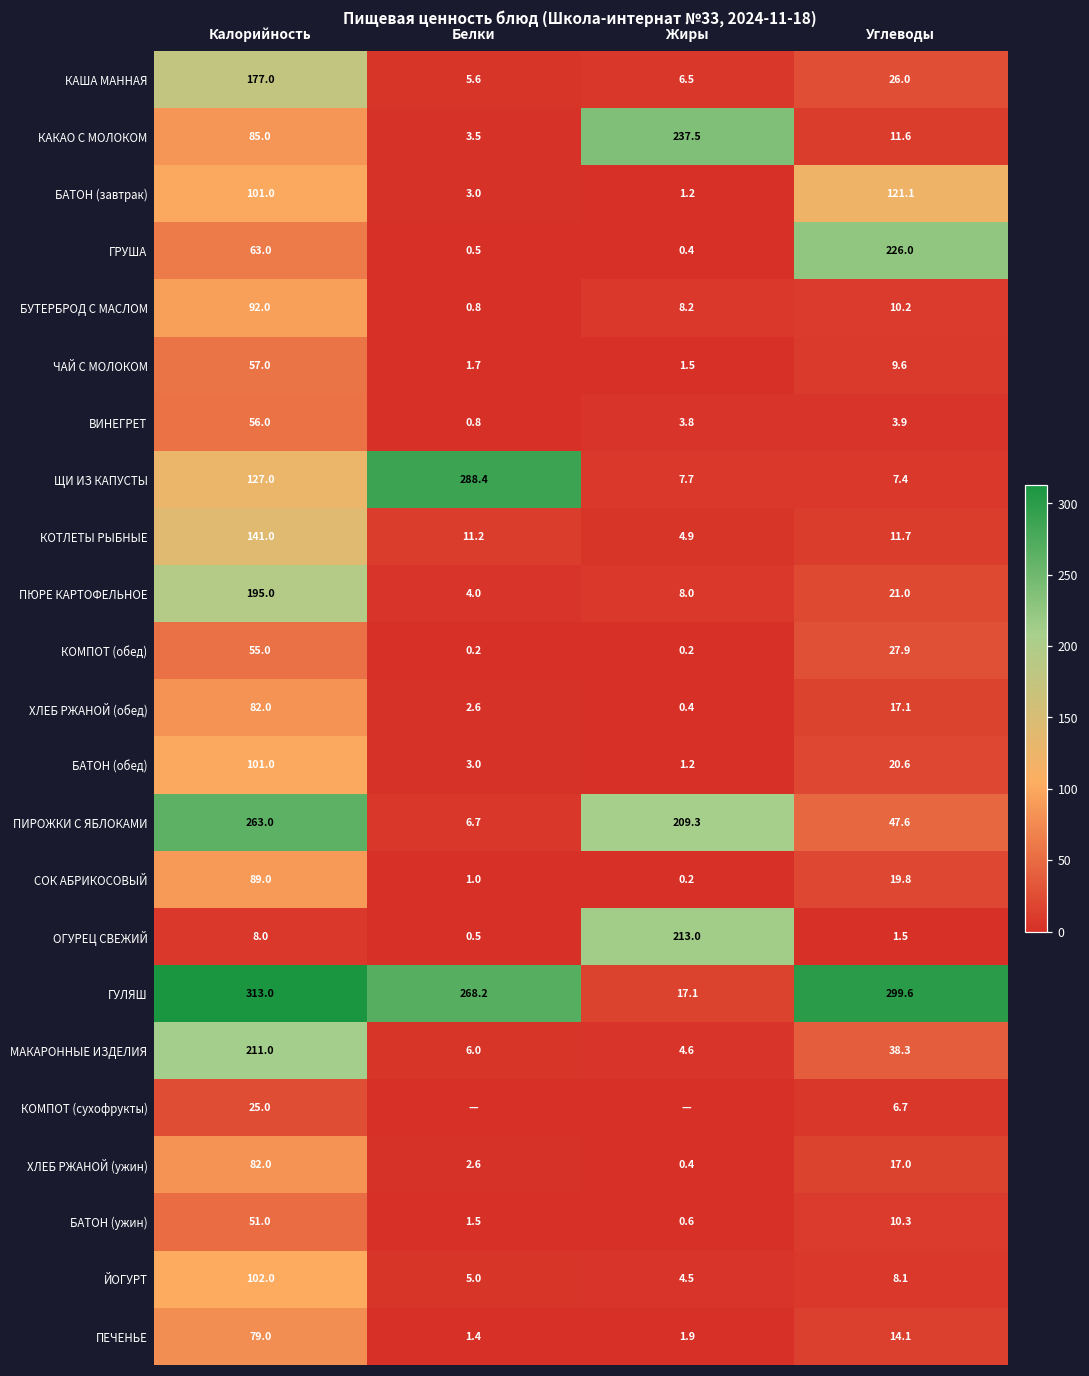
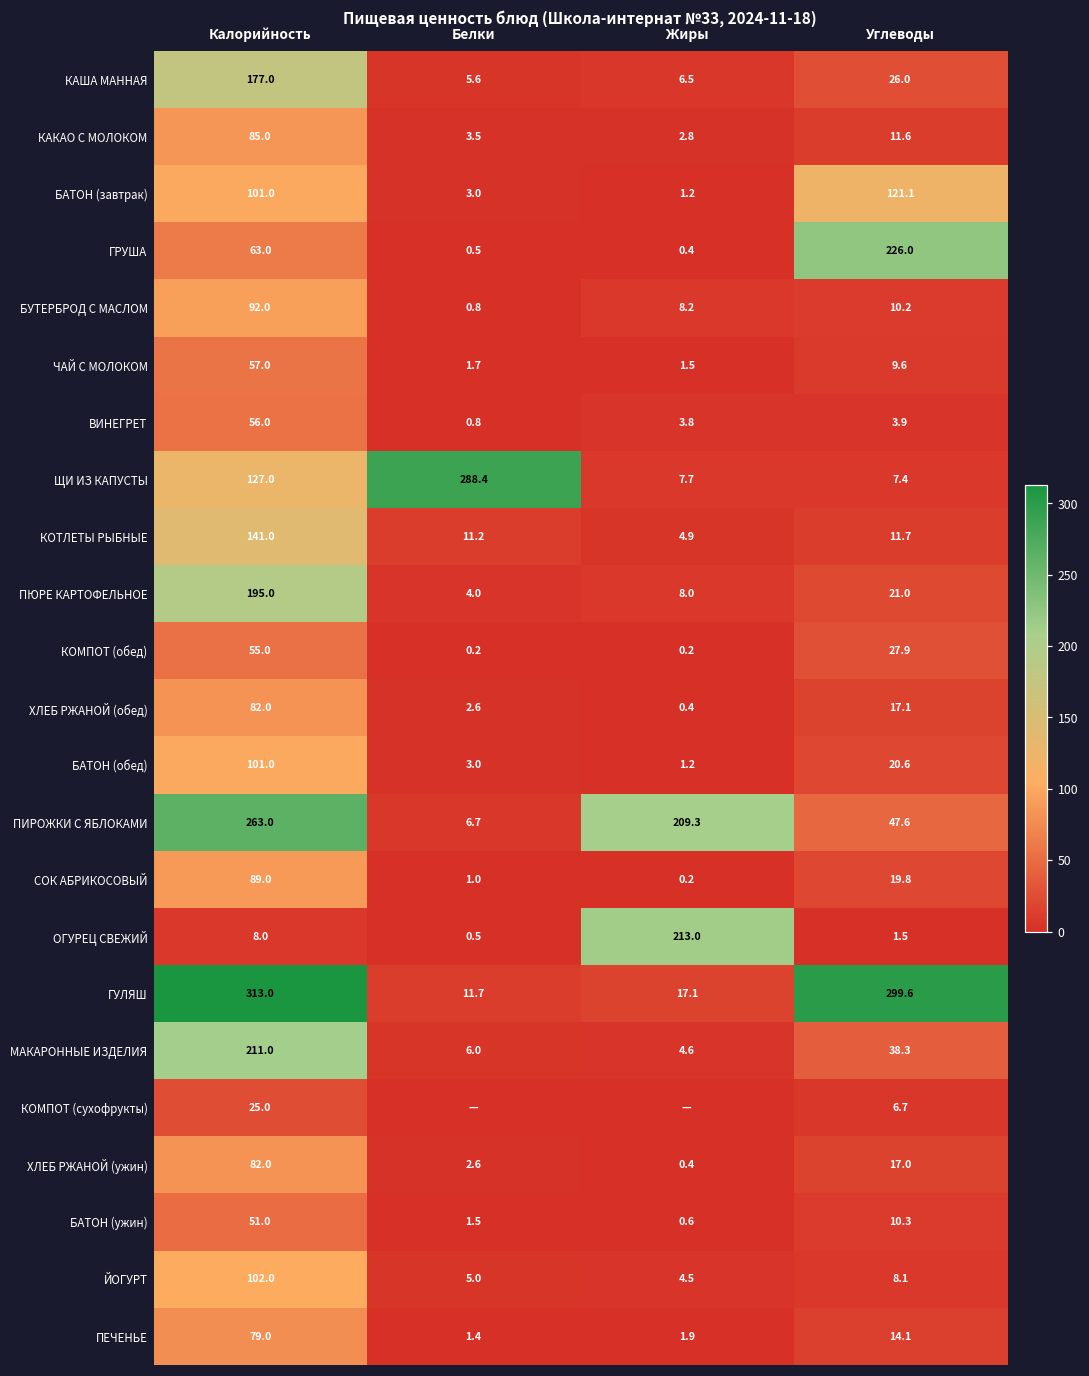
  {
    "КАША МАННАЯ": {
      "Калорийность": 177.0,
      "Белки": 5.6,
      "Жиры": 6.5,
      "Углеводы": 26.0
    },
    "КАКАО С МОЛОКОМ": {
      "Калорийность": 85.0,
      "Белки": 3.5,
-     "Жиры": 237.5,
+     "Жиры": 2.8,
      "Углеводы": 11.6
    },
    "БАТОН (завтрак)": {
      "Калорийность": 101.0,
      "Белки": 3.0,
      "Жиры": 1.2,
      "Углеводы": 121.1
    },
    "ГРУША": {
      "Калорийность": 63.0,
      "Белки": 0.5,
      "Жиры": 0.4,
      "Углеводы": 226.0
    },
    "БУТЕРБРОД С МАСЛОМ": {
      "Калорийность": 92.0,
      "Белки": 0.8,
      "Жиры": 8.2,
      "Углеводы": 10.2
    },
    "ЧАЙ С МОЛОКОМ": {
      "Калорийность": 57.0,
      "Белки": 1.7,
      "Жиры": 1.5,
      "Углеводы": 9.6
    },
    "ВИНЕГРЕТ": {
      "Калорийность": 56.0,
      "Белки": 0.8,
      "Жиры": 3.8,
      "Углеводы": 3.9
    },
    "ЩИ ИЗ КАПУСТЫ": {
      "Калорийность": 127.0,
      "Белки": 288.4,
      "Жиры": 7.7,
      "Углеводы": 7.4
    },
    "КОТЛЕТЫ РЫБНЫЕ": {
      "Калорийность": 141.0,
      "Белки": 11.2,
      "Жиры": 4.9,
      "Углеводы": 11.7
    },
    "ПЮРЕ КАРТОФЕЛЬНОЕ": {
      "Калорийность": 195.0,
      "Белки": 4.0,
      "Жиры": 8.0,
      "Углеводы": 21.0
    },
    "КОМПОТ (обед)": {
      "Калорийность": 55.0,
      "Белки": 0.2,
      "Жиры": 0.2,
      "Углеводы": 27.9
    },
    "ХЛЕБ РЖАНОЙ (обед)": {
      "Калорийность": 82.0,
      "Белки": 2.6,
      "Жиры": 0.4,
      "Углеводы": 17.1
    },
    "БАТОН (обед)": {
      "Калорийность": 101.0,
      "Белки": 3.0,
      "Жиры": 1.2,
      "Углеводы": 20.6
    },
    "ПИРОЖКИ С ЯБЛОКАМИ": {
      "Калорийность": 263.0,
      "Белки": 6.7,
      "Жиры": 209.3,
      "Углеводы": 47.6
    },
    "СОК АБРИКОСОВЫЙ": {
      "Калорийность": 89.0,
      "Белки": 1.0,
      "Жиры": 0.2,
      "Углеводы": 19.8
    },
    "ОГУРЕЦ СВЕЖИЙ": {
      "Калорийность": 8.0,
      "Белки": 0.5,
      "Жиры": 213.0,
      "Углеводы": 1.5
    },
    "ГУЛЯШ": {
      "Калорийность": 313.0,
-     "Белки": 268.2,
+     "Белки": 11.7,
      "Жиры": 17.1,
      "Углеводы": 299.6
    },
    "МАКАРОННЫЕ ИЗДЕЛИЯ": {
      "Калорийность": 211.0,
      "Белки": 6.0,
      "Жиры": 4.6,
      "Углеводы": 38.3
    },
    "КОМПОТ (сухофрукты)": {
      "Калорийность": 25.0,
      "Углеводы": 6.7
    },
    "ХЛЕБ РЖАНОЙ (ужин)": {
      "Калорийность": 82.0,
      "Белки": 2.6,
      "Жиры": 0.4,
      "Углеводы": 17.0
    },
    "БАТОН (ужин)": {
      "Калорийность": 51.0,
      "Белки": 1.5,
      "Жиры": 0.6,
      "Углеводы": 10.3
    },
    "ЙОГУРТ": {
      "Калорийность": 102.0,
      "Белки": 5.0,
      "Жиры": 4.5,
      "Углеводы": 8.1
    },
    "ПЕЧЕНЬЕ": {
      "Калорийность": 79.0,
      "Белки": 1.4,
      "Жиры": 1.9,
      "Углеводы": 14.1
    }
  }
